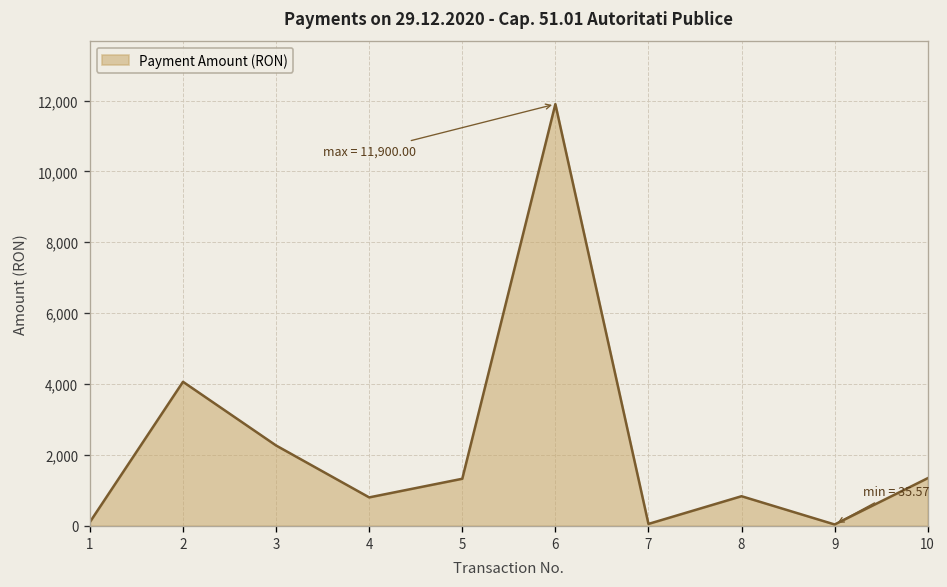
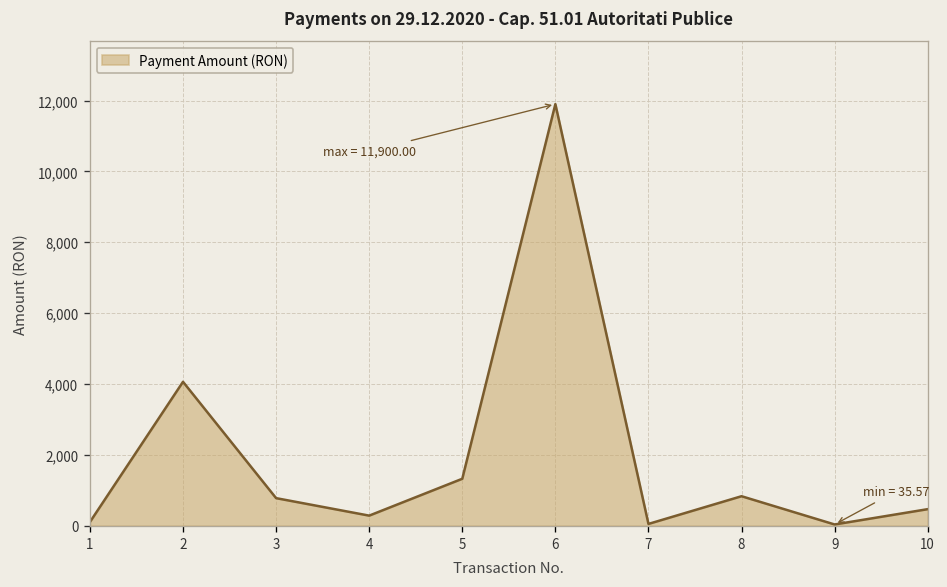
  {
    "1": "100",
    "2": "4,100",
-   "3": "2,300",
-   "4": "800",
+   "3": "800",
+   "4": "300",
    "5": "1,300",
    "7": "100",
    "8": "800",
    "9": "0",
-   "10": "1,300"
+   "10": "500"
  }
